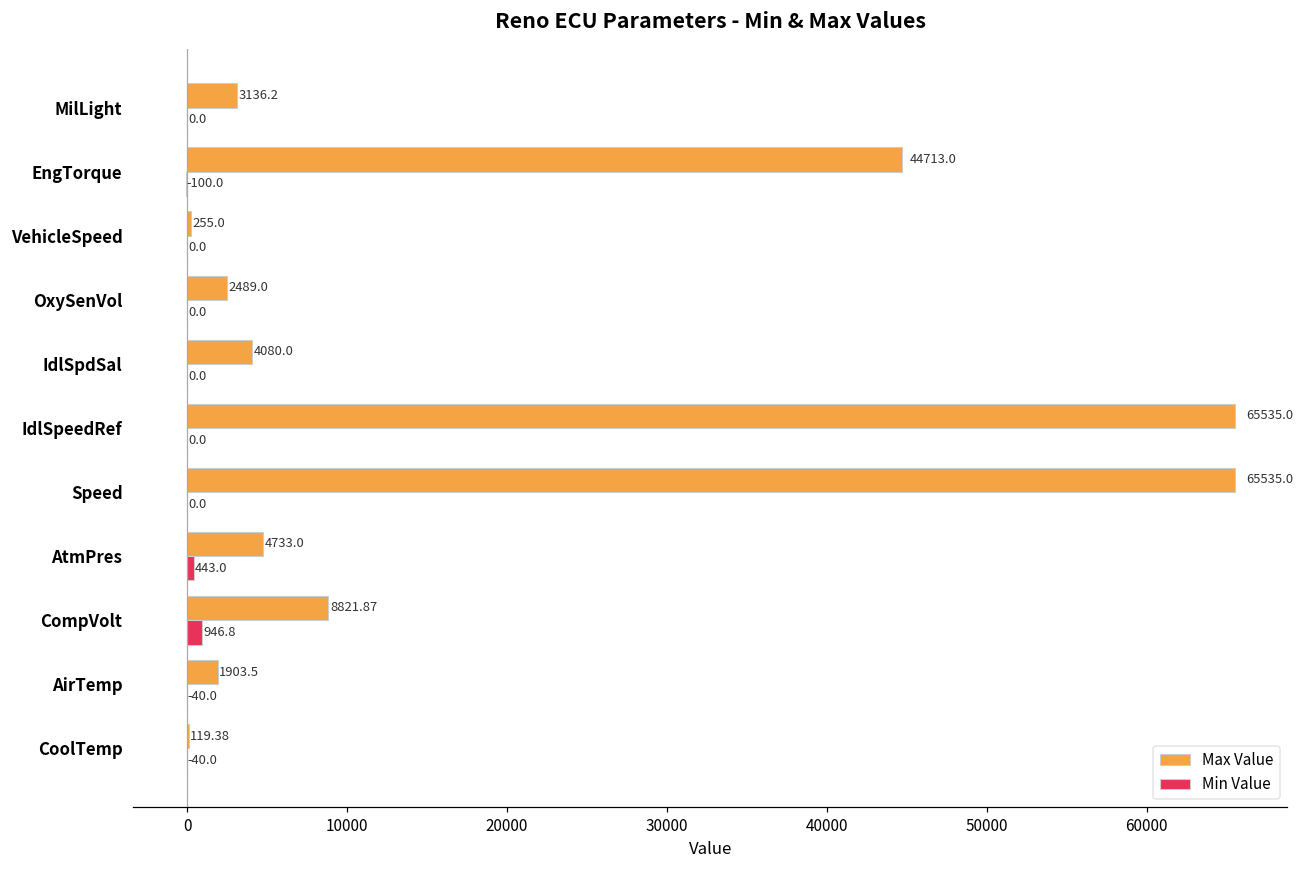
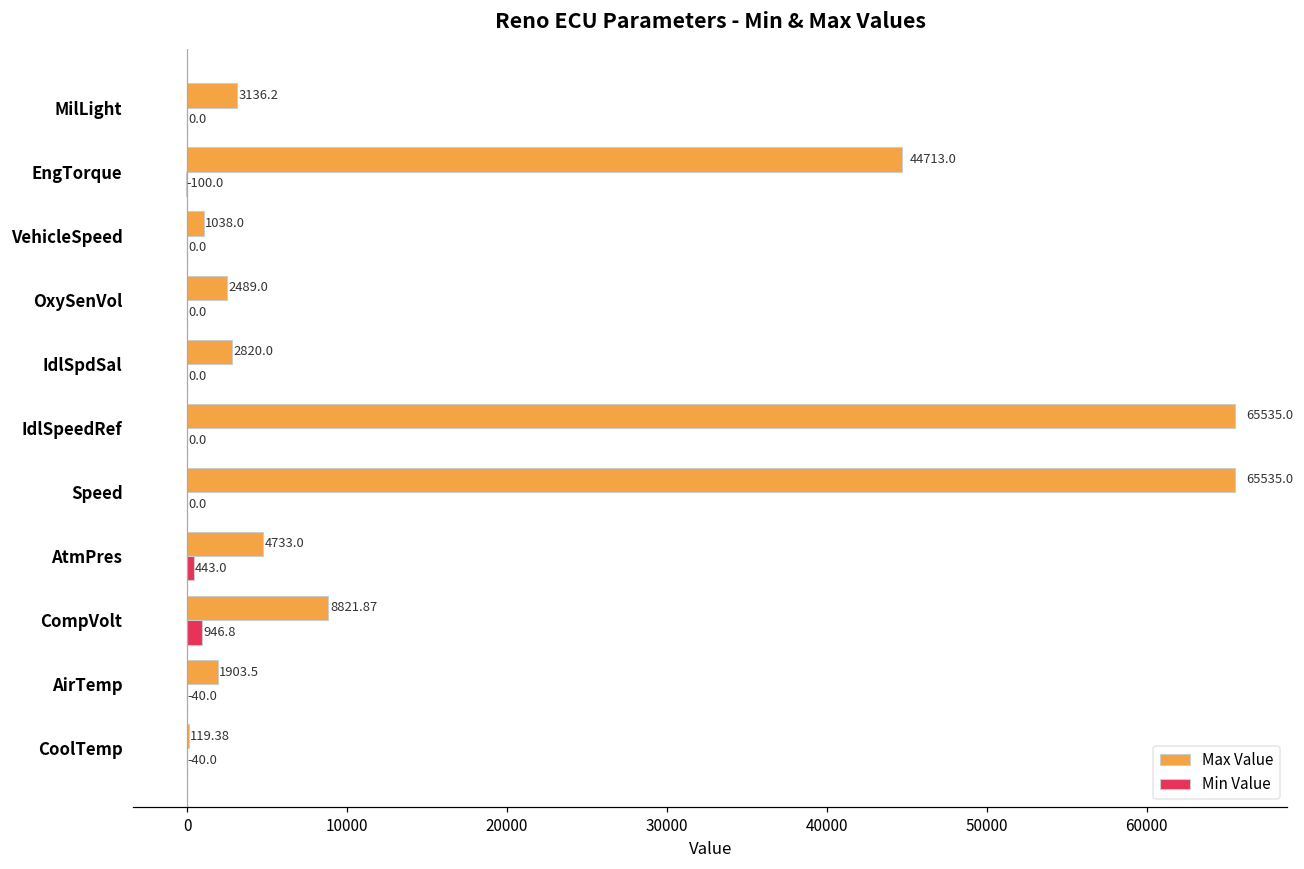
  {
    "Max Value": {
      "MilLight": 3136.2,
      "EngTorque": 44713.0,
-     "VehicleSpeed": 255.0,
+     "VehicleSpeed": 1038.0,
      "OxySenVol": 2489.0,
-     "IdlSpdSal": 4080.0,
+     "IdlSpdSal": 2820.0,
      "IdlSpeedRef": 65535.0,
      "Speed": 65535.0,
      "AtmPres": 4733.0,
      "CompVolt": 8821.87,
      "AirTemp": 1903.5,
      "CoolTemp": 119.38
    },
    "Min Value": {
      "MilLight": 0.0,
      "EngTorque": -100.0,
      "VehicleSpeed": 0.0,
      "OxySenVol": 0.0,
      "IdlSpdSal": 0.0,
      "IdlSpeedRef": 0.0,
      "Speed": 0.0,
      "AtmPres": 443.0,
      "CompVolt": 946.8,
      "AirTemp": -40.0,
      "CoolTemp": -40.0
    }
  }
